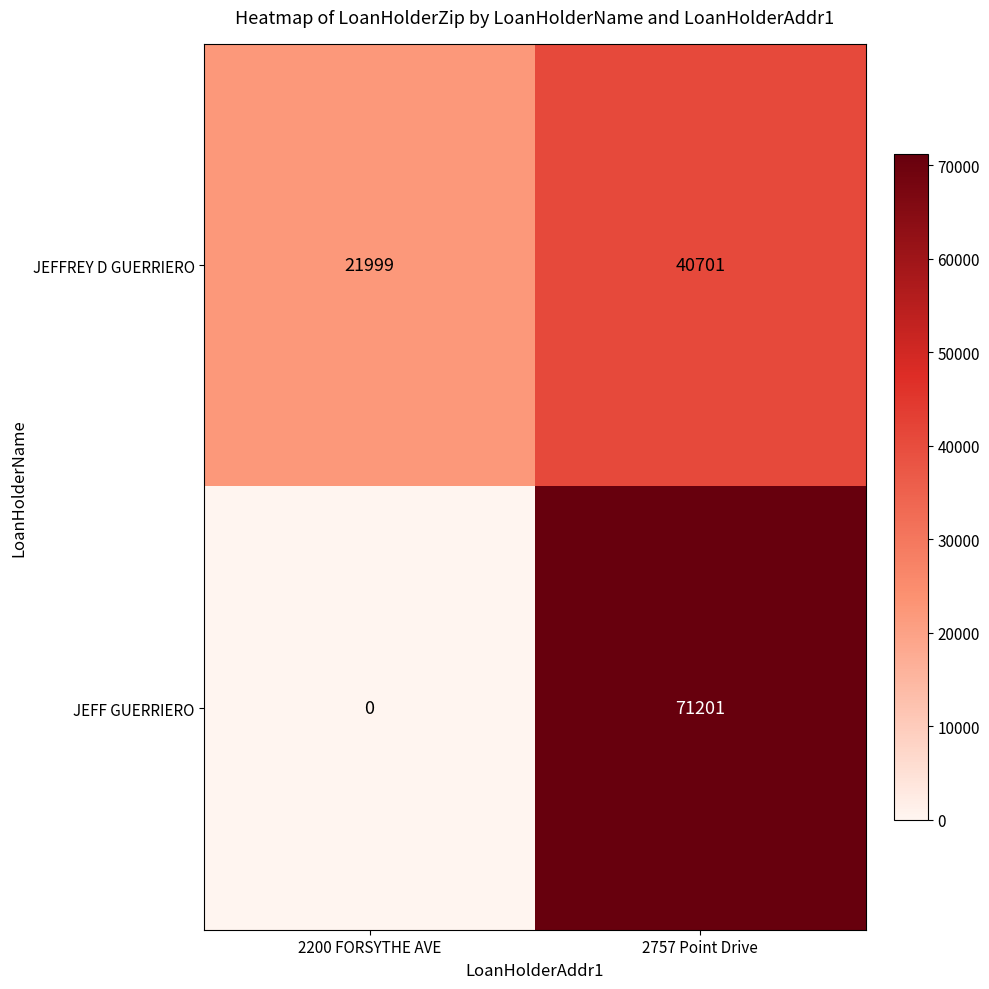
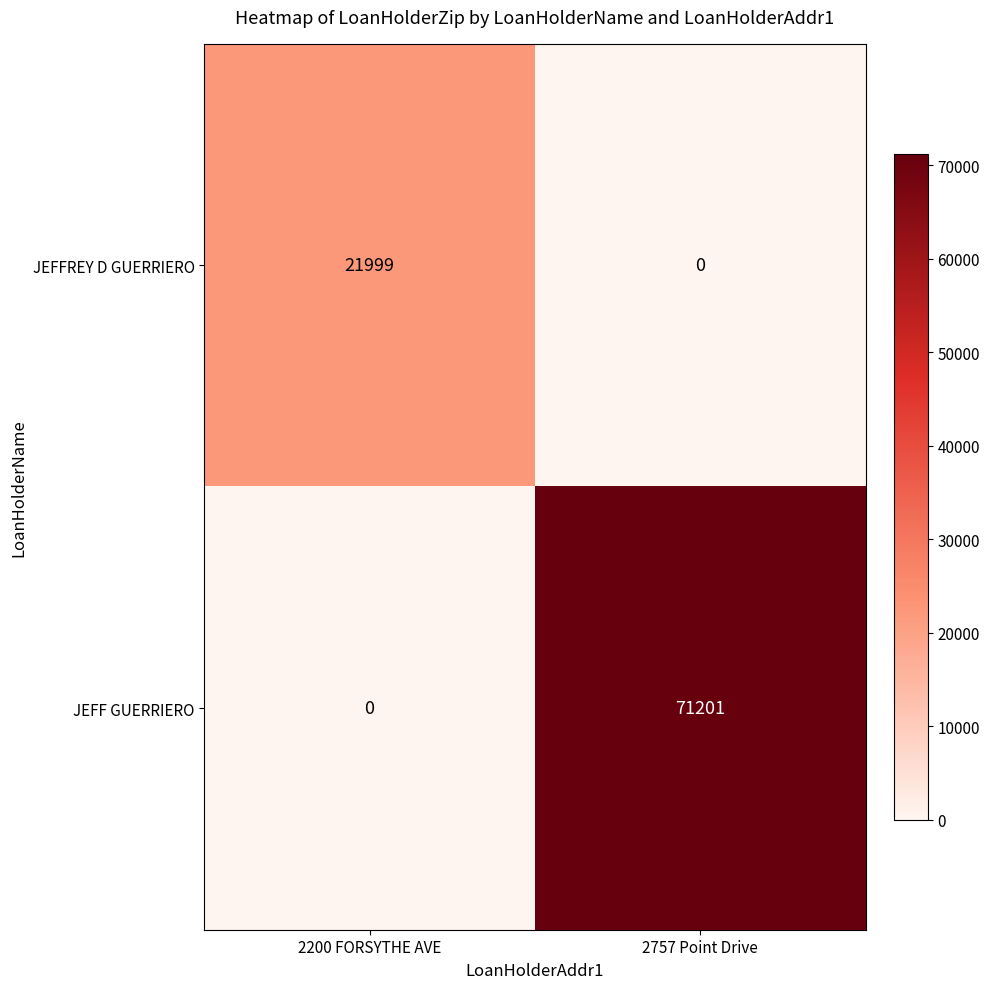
  {
    "JEFFREY D GUERRIERO": {
      "2200 FORSYTHE AVE": 21999,
-     "2757 Point Drive": 40701
+     "2757 Point Drive": 0
    },
    "JEFF GUERRIERO": {
      "2200 FORSYTHE AVE": 0,
      "2757 Point Drive": 71201
    }
  }
